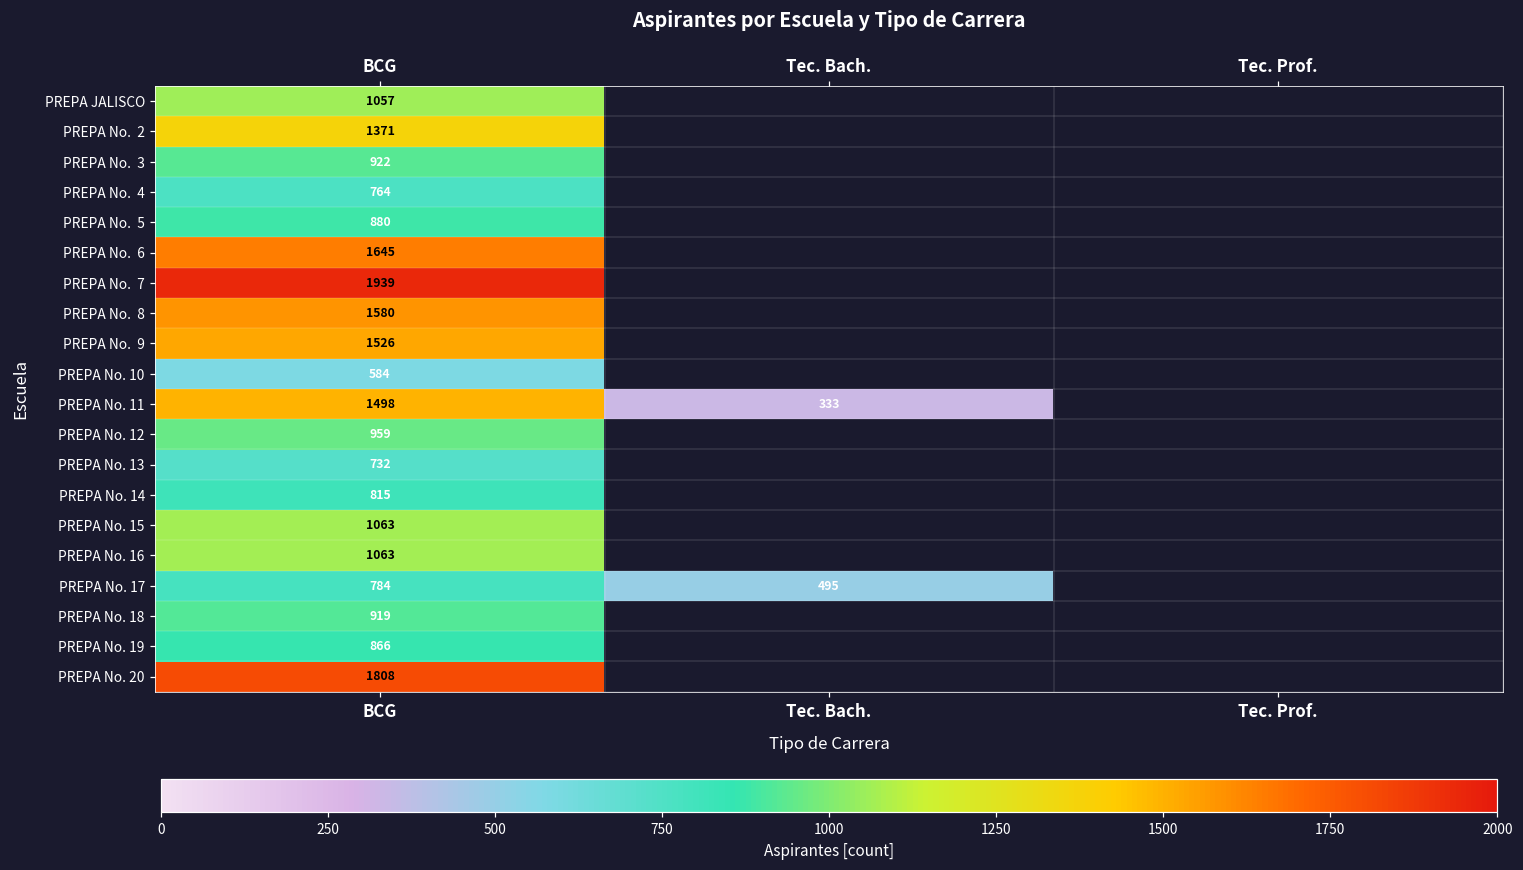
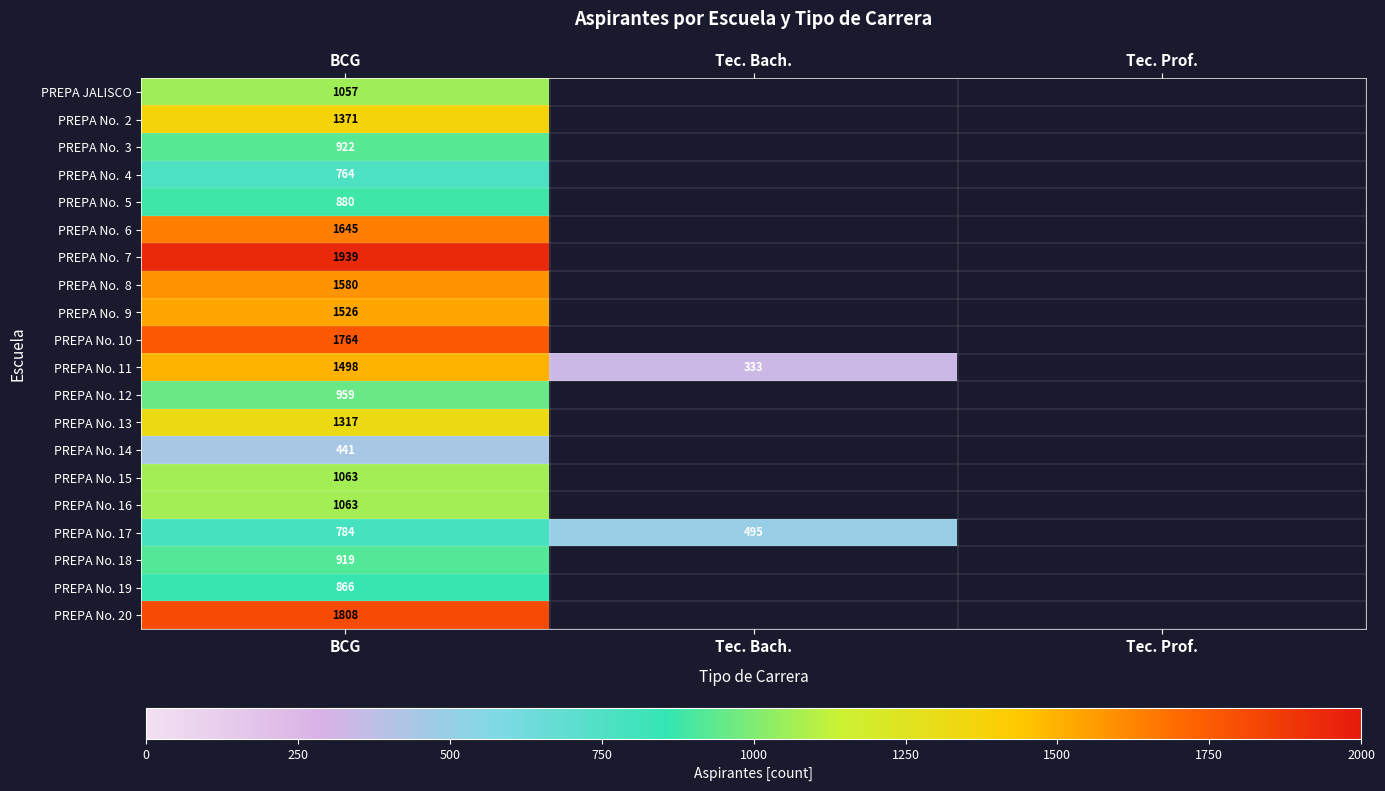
  {
    "PREPA JALISCO": {
      "BCG": 1057
    },
    "PREPA No. 2": {
      "BCG": 1371
    },
    "PREPA No. 3": {
      "BCG": 922
    },
    "PREPA No. 4": {
      "BCG": 764
    },
    "PREPA No. 5": {
      "BCG": 880
    },
    "PREPA No. 6": {
      "BCG": 1645
    },
    "PREPA No. 7": {
      "BCG": 1939
    },
    "PREPA No. 8": {
      "BCG": 1580
    },
    "PREPA No. 9": {
      "BCG": 1526
    },
    "PREPA No. 10": {
-     "BCG": 584
+     "BCG": 1764
    },
    "PREPA No. 11": {
      "BCG": 1498,
      "Tec. Bach.": 333
    },
    "PREPA No. 12": {
      "BCG": 959
    },
    "PREPA No. 13": {
-     "BCG": 732
+     "BCG": 1317
    },
    "PREPA No. 14": {
-     "BCG": 815
+     "BCG": 441
    },
    "PREPA No. 15": {
      "BCG": 1063
    },
    "PREPA No. 16": {
      "BCG": 1063
    },
    "PREPA No. 17": {
      "BCG": 784,
      "Tec. Bach.": 495
    },
    "PREPA No. 18": {
      "BCG": 919
    },
    "PREPA No. 19": {
      "BCG": 866
    },
    "PREPA No. 20": {
      "BCG": 1808
    }
  }
